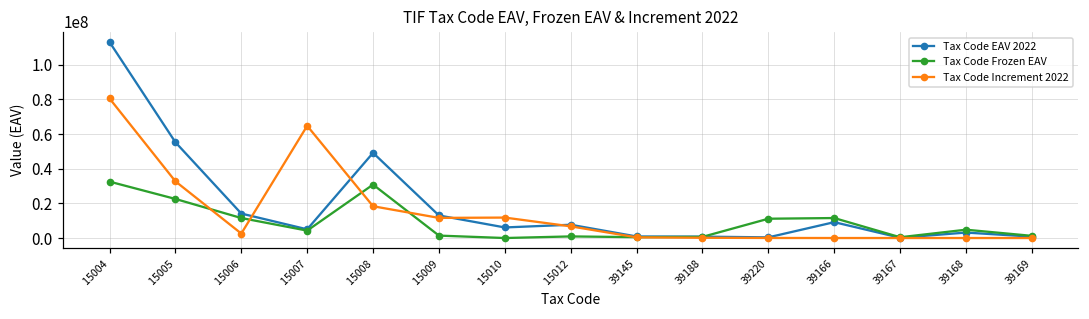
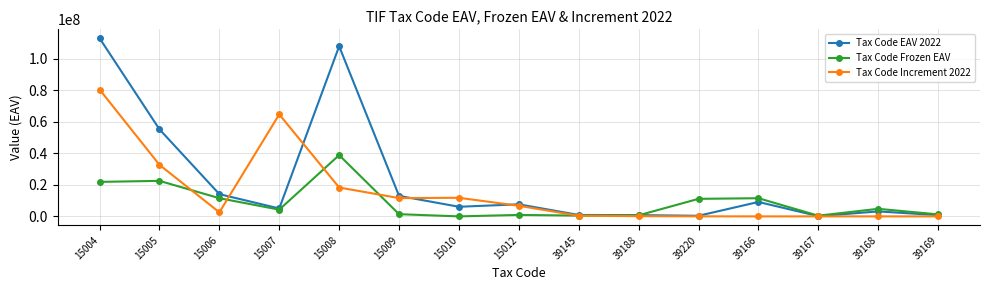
  {
    "Tax Code EAV 2022": {
      "15004": 113000000,
      "15005": 55000000,
      "15006": 14000000,
-     "15008": 49000000,
+     "15008": 108000000,
      "15010": 6000000,
      "39166": 9000000,
      "39168": 3000000
    },
    "Tax Code Frozen EAV": {
-     "15004": 33000000,
+     "15004": 22000000,
      "15005": 23000000,
      "15006": 12000000,
-     "15008": 31000000,
+     "15008": 39000000,
      "15009": 1000000,
      "15010": 0,
      "15012": 1000000,
      "39220": 11000000,
      "39166": 12000000,
      "39168": 5000000
    },
    "Tax Code Increment 2022": {
      "15004": 81000000,
      "15005": 33000000,
      "15006": 3000000,
      "15007": 65000000,
      "15008": 18000000,
      "15010": 12000000,
      "39166": 0,
      "39168": 0
    }
  }
